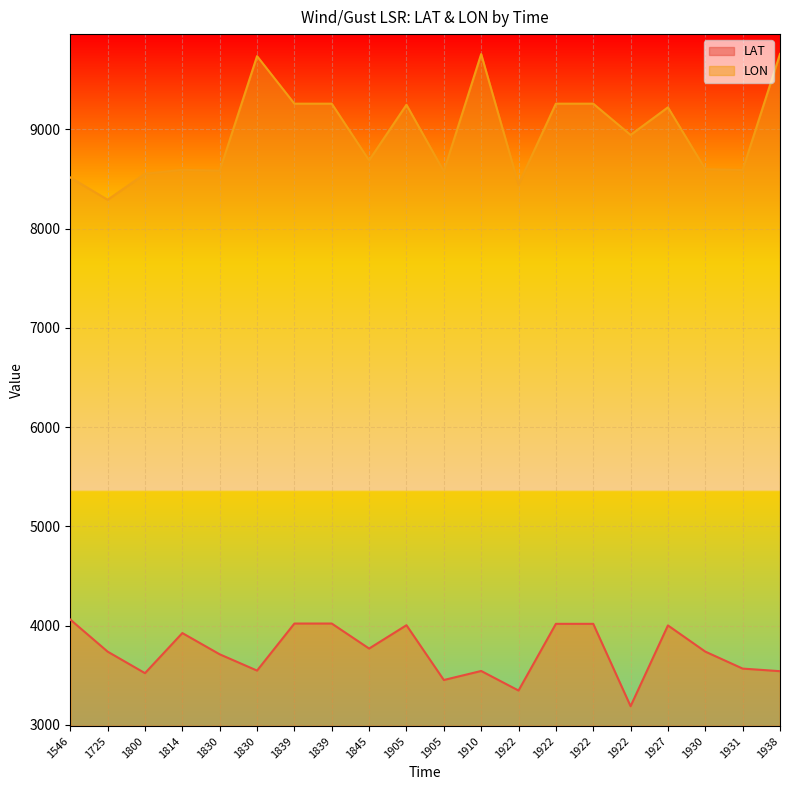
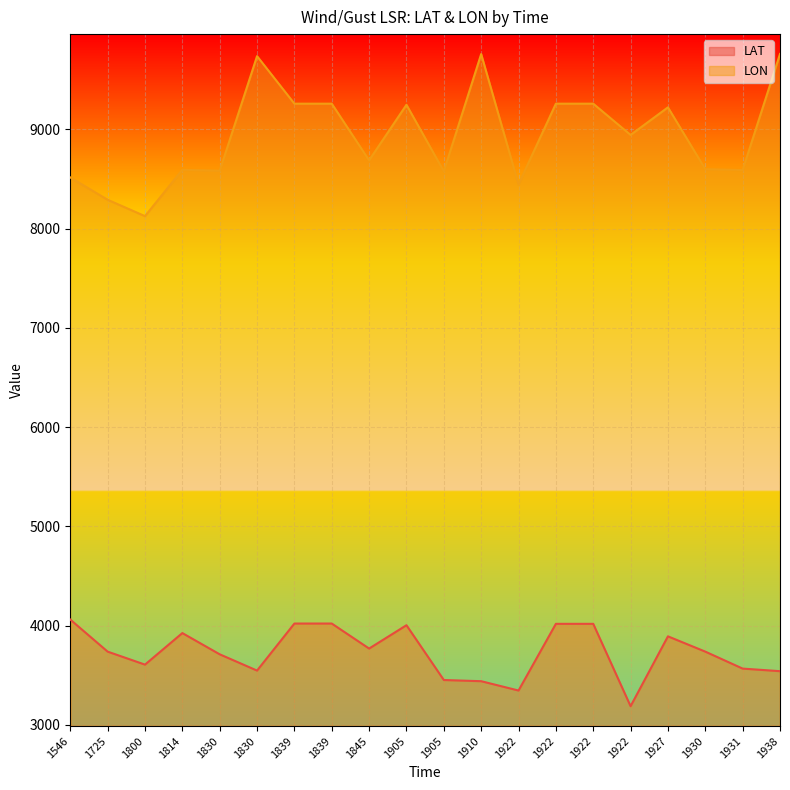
  {
    "LAT": {
      "1546": 4100,
      "1725": 3700,
-     "1800": 3500,
+     "1800": 3600,
      "1814": 3900,
      "1845": 3800,
-     "1910": 3500,
-     "1927": 4000,
+     "1910": 3400,
+     "1927": 3900,
      "1930": 3700,
      "1931": 3600,
      "1938": 3500
    },
    "LON": {
      "1546": 8500,
      "1725": 8300,
-     "1800": 8600,
+     "1800": 8100,
      "1814": 8600,
      "1845": 8700,
      "1910": 9800,
      "1927": 9200,
      "1930": 8600,
      "1931": 8600,
      "1938": 9800
    }
  }
